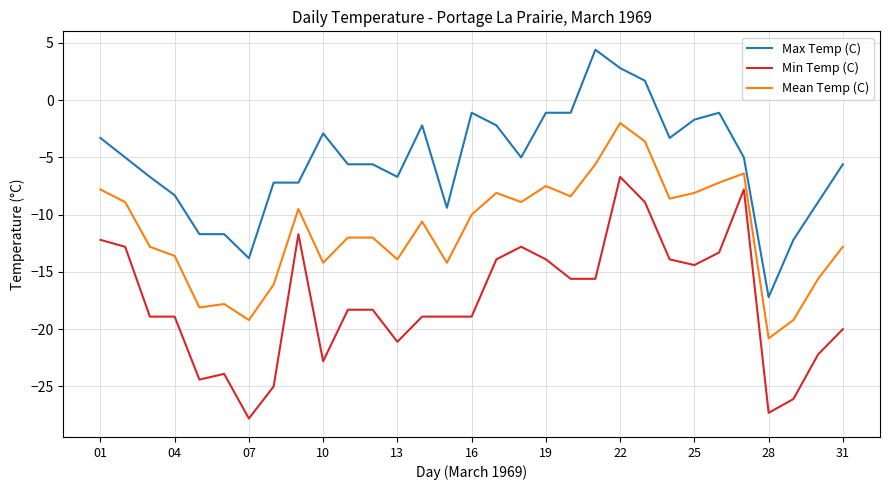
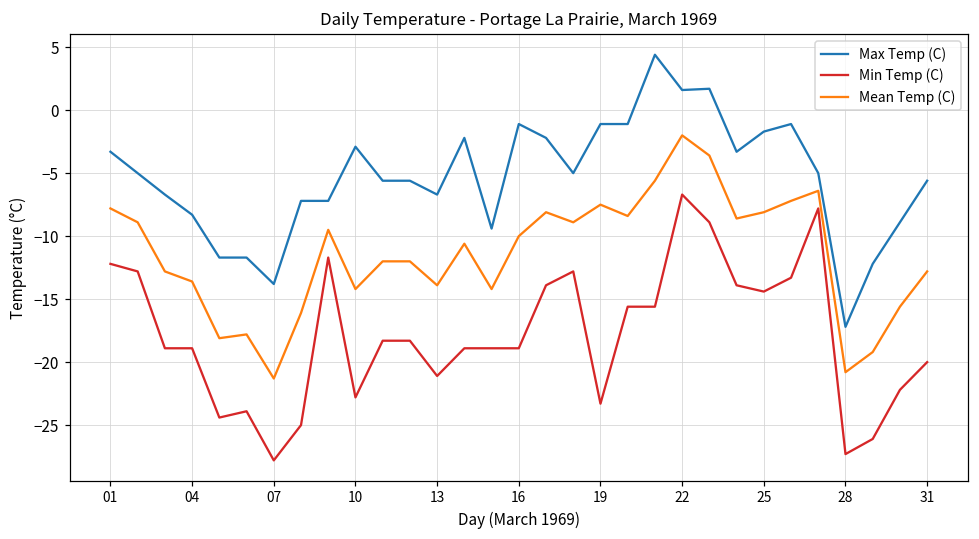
  {
    "Max Temp (C)": {
      "01": -3.3,
      "04": -8.3,
      "07": -13.8,
      "10": -2.9,
      "13": -6.7,
      "16": -1.1,
      "19": -1.1,
-     "22": 2.8,
+     "22": 1.6,
      "25": -1.7,
      "28": -17.2,
      "31": -5.6
    },
    "Min Temp (C)": {
      "01": -12.2,
      "04": -18.9,
      "07": -27.8,
      "10": -22.8,
      "13": -21.1,
      "16": -18.9,
-     "19": -13.9,
+     "19": -23.3,
      "22": -6.7,
      "25": -14.4,
      "28": -27.3,
      "31": -20.0
    },
    "Mean Temp (C)": {
      "01": -7.8,
      "04": -13.6,
-     "07": -19.2,
+     "07": -21.3,
      "10": -14.2,
      "13": -13.9,
      "16": -10.0,
      "19": -7.5,
      "22": -2.0,
      "25": -8.1,
      "28": -20.8,
      "31": -12.8
    }
  }
